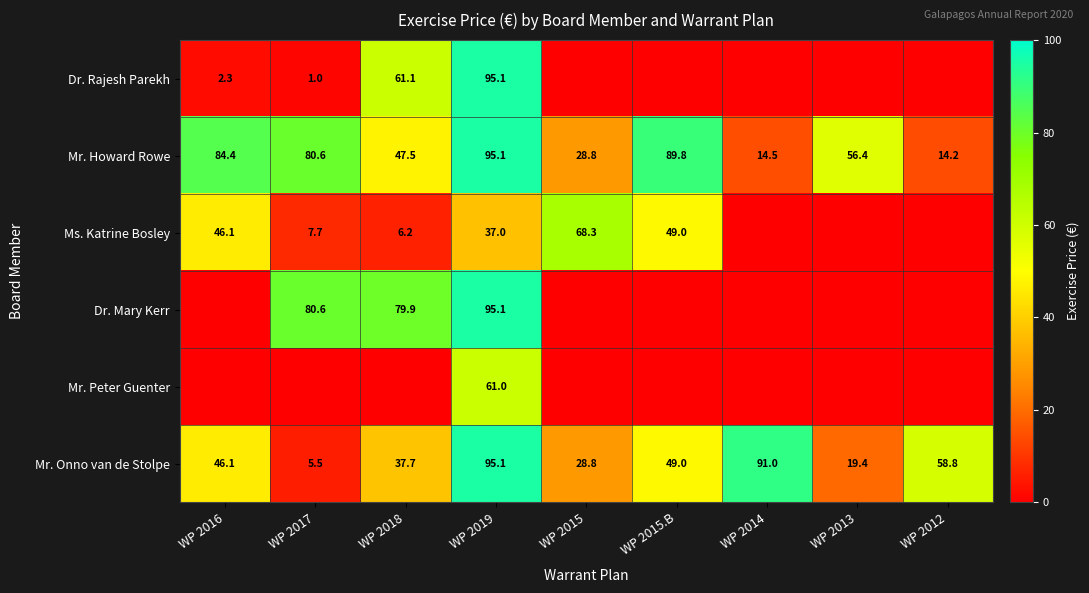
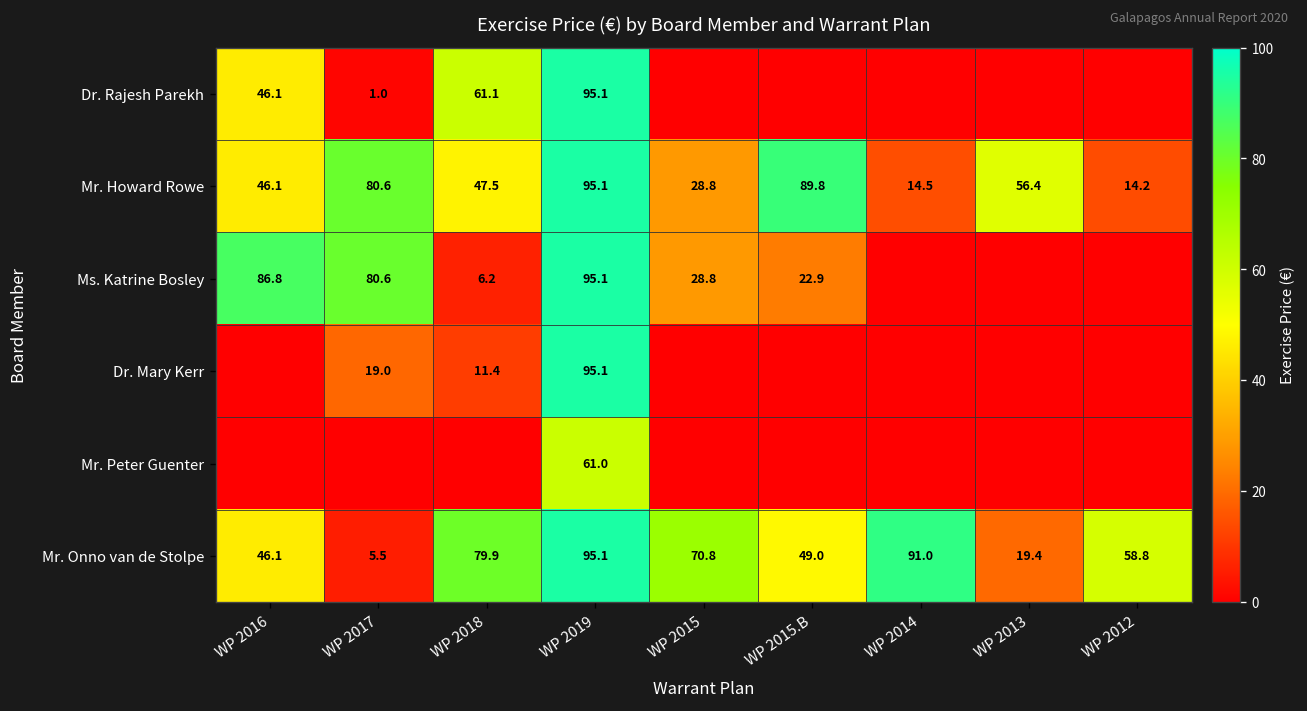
  {
    "Dr. Rajesh Parekh": {
-     "WP 2016": 2.3,
+     "WP 2016": 46.1,
      "WP 2017": 1.0,
      "WP 2018": 61.1,
      "WP 2019": 95.1
    },
    "Mr. Howard Rowe": {
-     "WP 2016": 84.4,
+     "WP 2016": 46.1,
      "WP 2017": 80.6,
      "WP 2018": 47.5,
      "WP 2019": 95.1,
      "WP 2015": 28.8,
      "WP 2015.B": 89.8,
      "WP 2014": 14.5,
      "WP 2013": 56.4,
      "WP 2012": 14.2
    },
    "Ms. Katrine Bosley": {
-     "WP 2016": 46.1,
-     "WP 2017": 7.7,
+     "WP 2016": 86.8,
+     "WP 2017": 80.6,
      "WP 2018": 6.2,
-     "WP 2019": 37.0,
-     "WP 2015": 68.3,
-     "WP 2015.B": 49.0
+     "WP 2019": 95.1,
+     "WP 2015": 28.8,
+     "WP 2015.B": 22.9
    },
    "Dr. Mary Kerr": {
-     "WP 2017": 80.6,
-     "WP 2018": 79.9,
+     "WP 2017": 19.0,
+     "WP 2018": 11.4,
      "WP 2019": 95.1
    },
    "Mr. Peter Guenter": {
      "WP 2019": 61.0
    },
    "Mr. Onno van de Stolpe": {
      "WP 2016": 46.1,
      "WP 2017": 5.5,
-     "WP 2018": 37.7,
+     "WP 2018": 79.9,
      "WP 2019": 95.1,
-     "WP 2015": 28.8,
+     "WP 2015": 70.8,
      "WP 2015.B": 49.0,
      "WP 2014": 91.0,
      "WP 2013": 19.4,
      "WP 2012": 58.8
    }
  }
